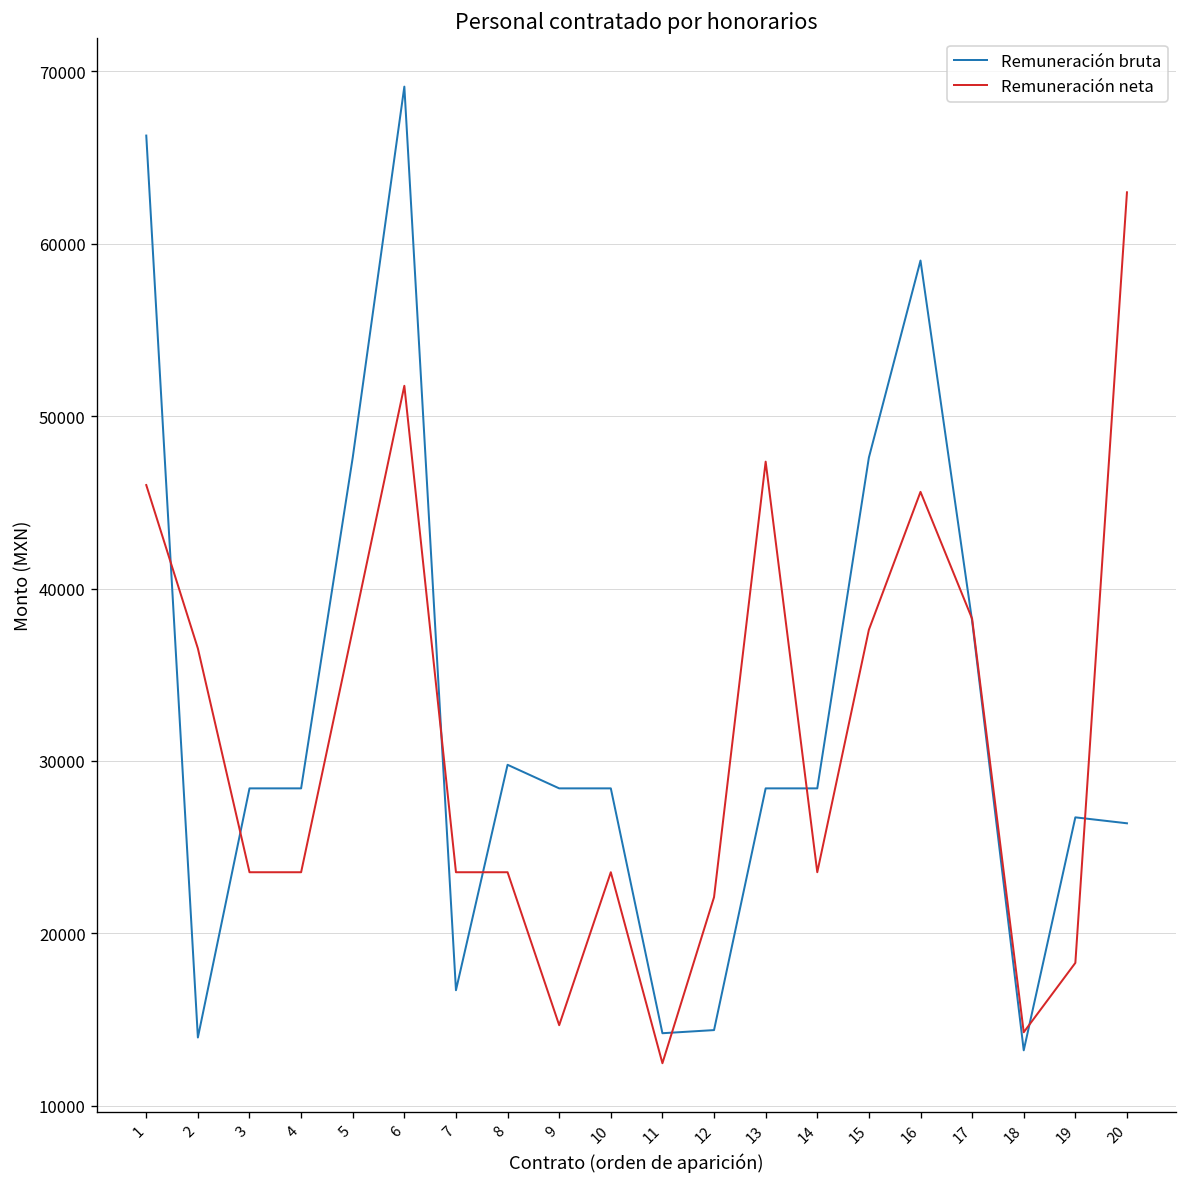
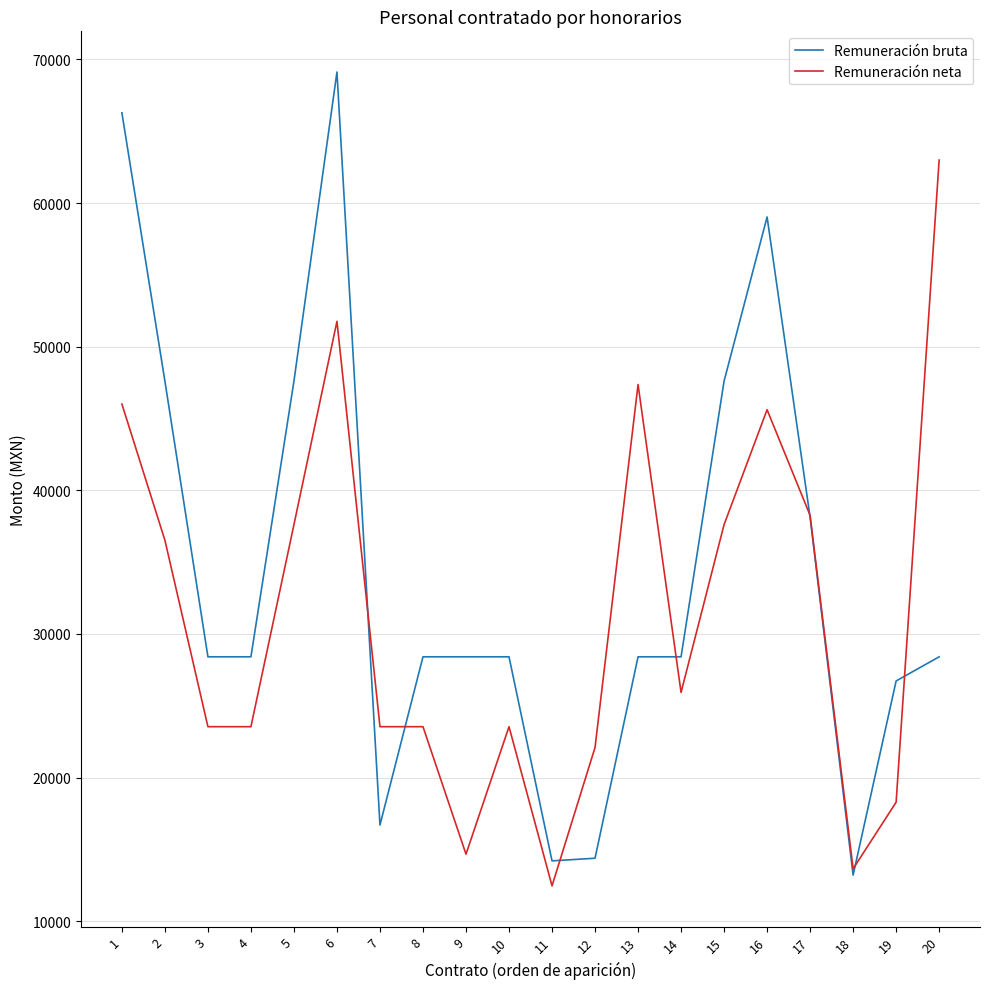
  {
    "Remuneración bruta": {
      "1": 66300,
-     "2": 14000,
+     "2": 47600,
      "3": 28400,
      "4": 28400,
      "5": 47600,
      "6": 69100,
      "7": 16700,
-     "8": 29800,
+     "8": 28400,
      "9": 28400,
      "10": 28400,
      "11": 14200,
      "12": 14400,
      "13": 28400,
      "14": 28400,
      "15": 47600,
      "16": 59000,
      "18": 13200,
      "19": 26700,
-     "20": 26400
+     "20": 28400
    },
    "Remuneración neta": {
      "1": 46000,
      "2": 36500,
      "3": 23500,
      "4": 23500,
      "5": 37600,
      "6": 51800,
      "7": 23500,
      "8": 23500,
      "9": 14700,
      "10": 23500,
      "11": 12500,
      "12": 22100,
      "13": 47400,
-     "14": 23500,
+     "14": 25900,
      "15": 37600,
      "16": 45600,
-     "18": 14300,
+     "18": 13700,
      "19": 18300,
      "20": 63000
    }
  }
